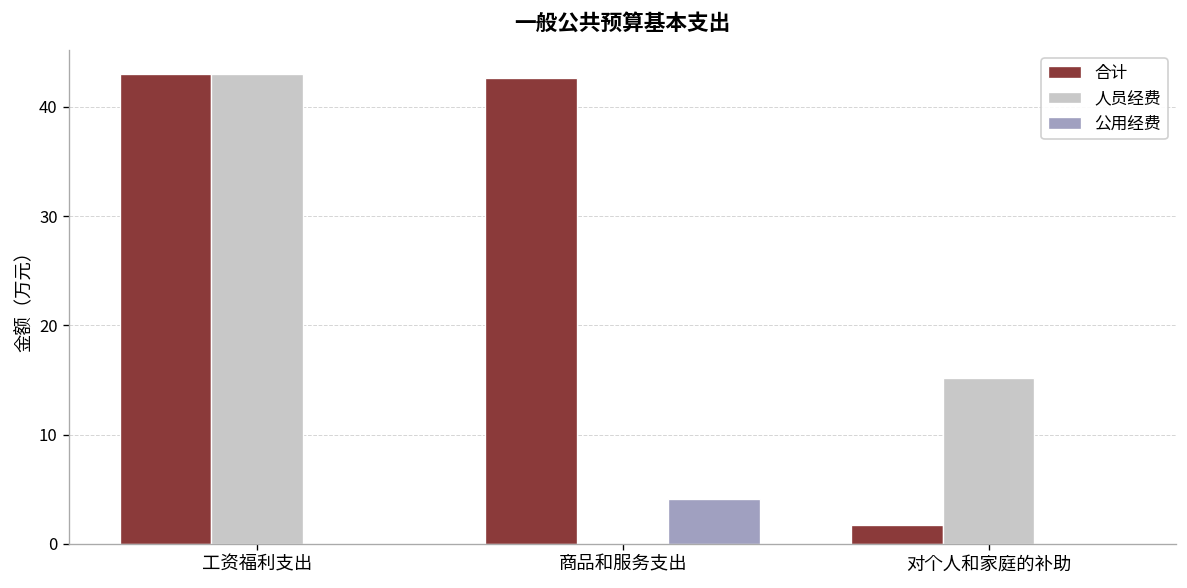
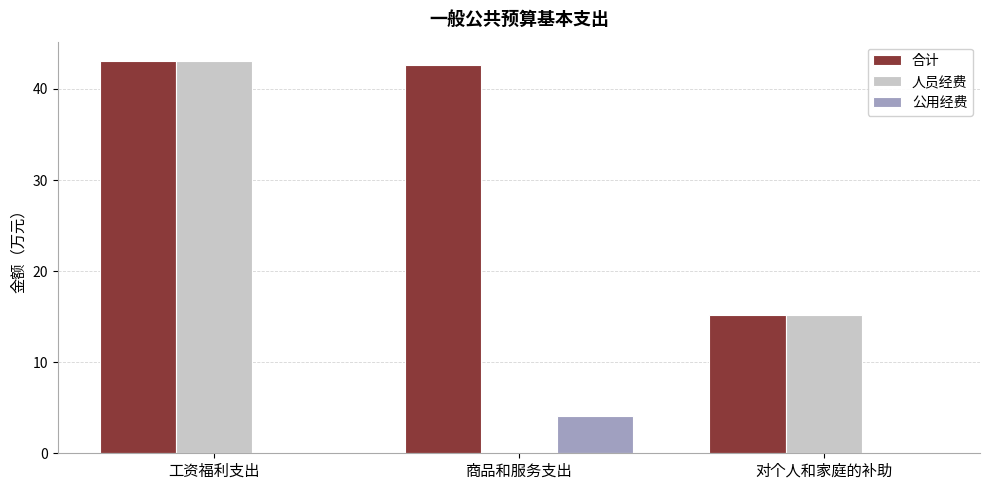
  {
    "合计": {
      "工资福利支出": 43,
      "商品和服务支出": 43,
-     "对个人和家庭的补助": 2
+     "对个人和家庭的补助": 15
    }
  }
